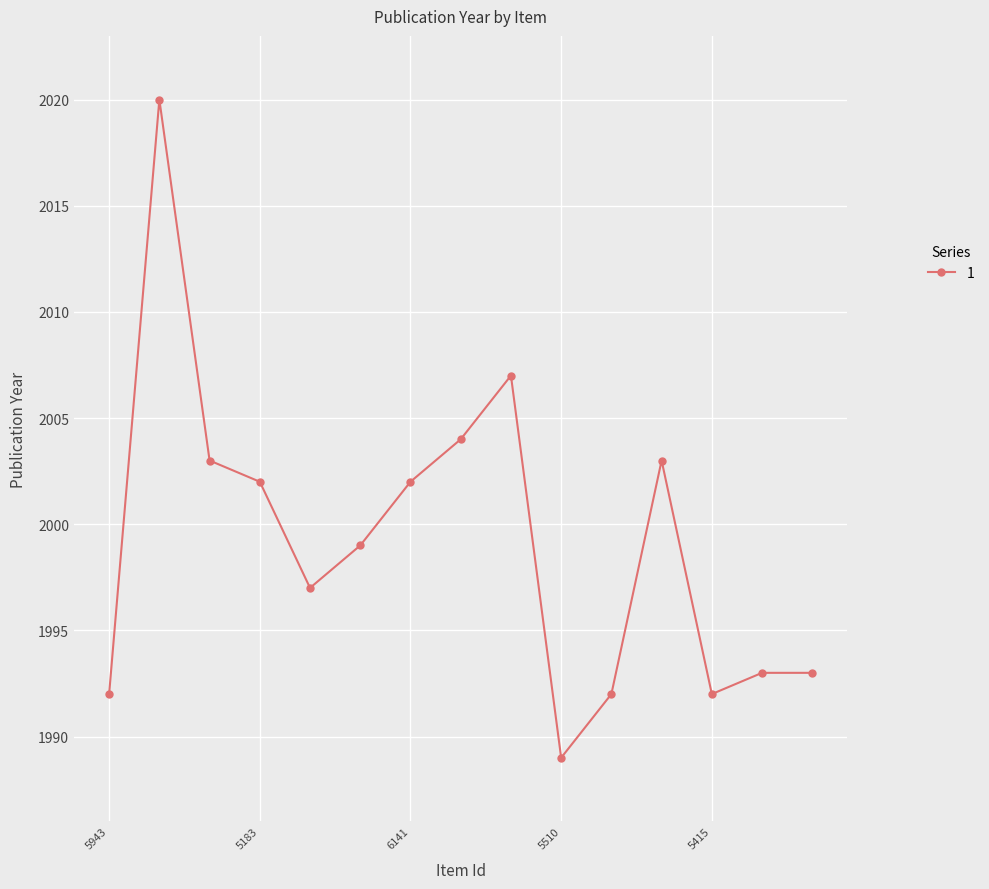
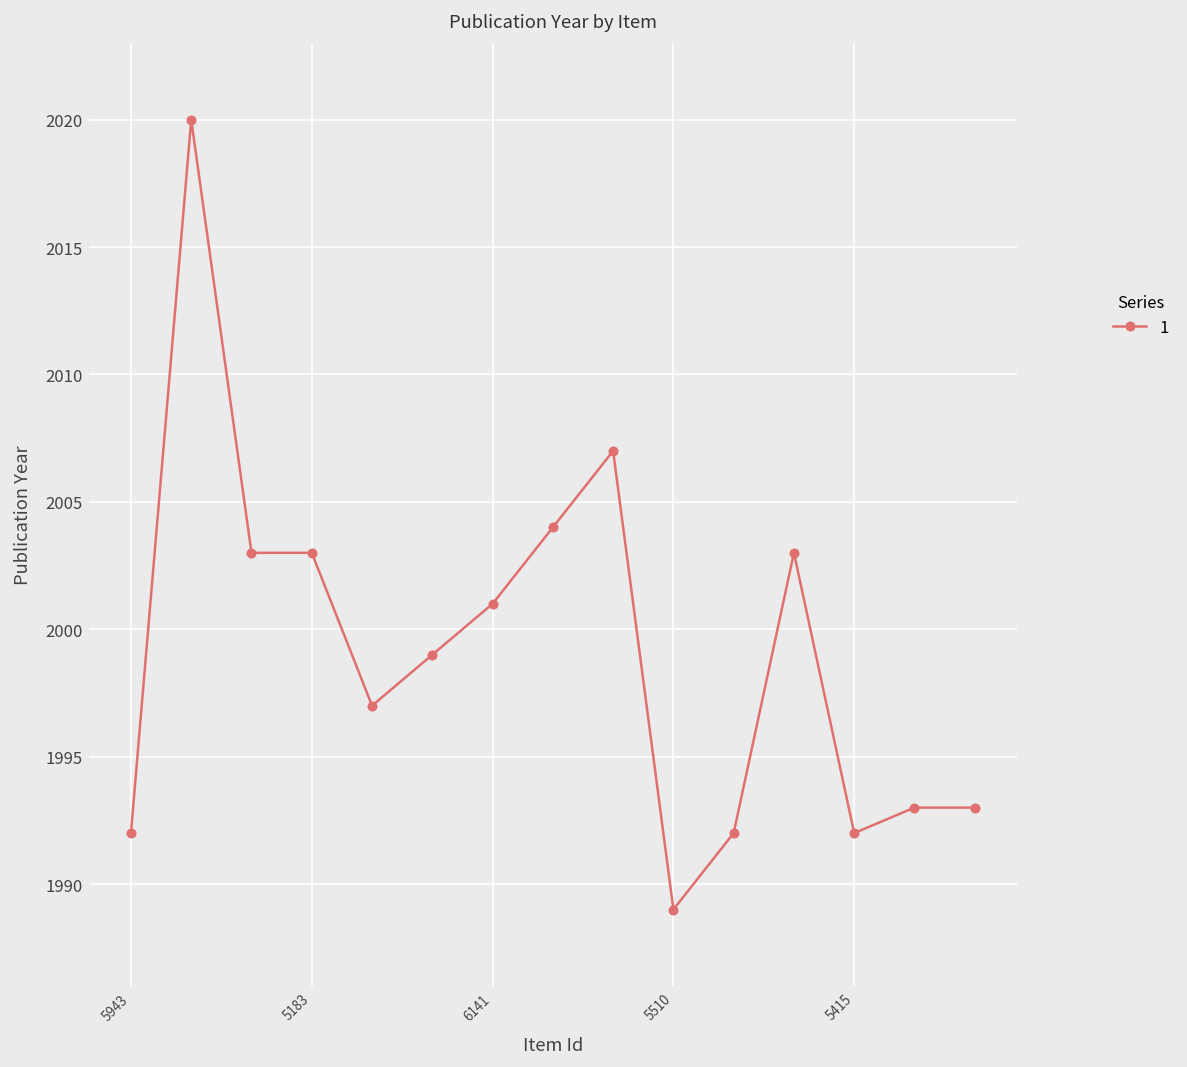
  {
    "5943": 1992,
-   "5183": 2002,
-   "6141": 2002,
+   "5183": 2003,
+   "6141": 2001,
    "5510": 1989,
    "5415": 1992
  }
